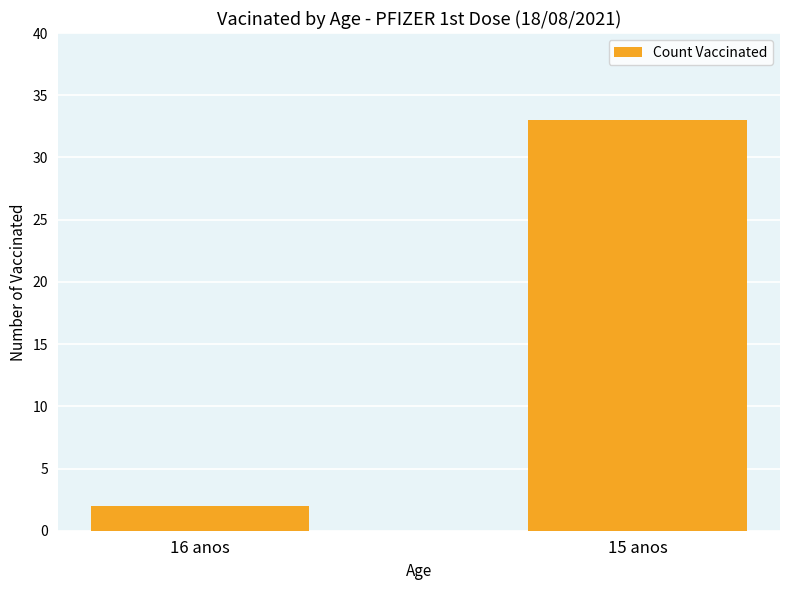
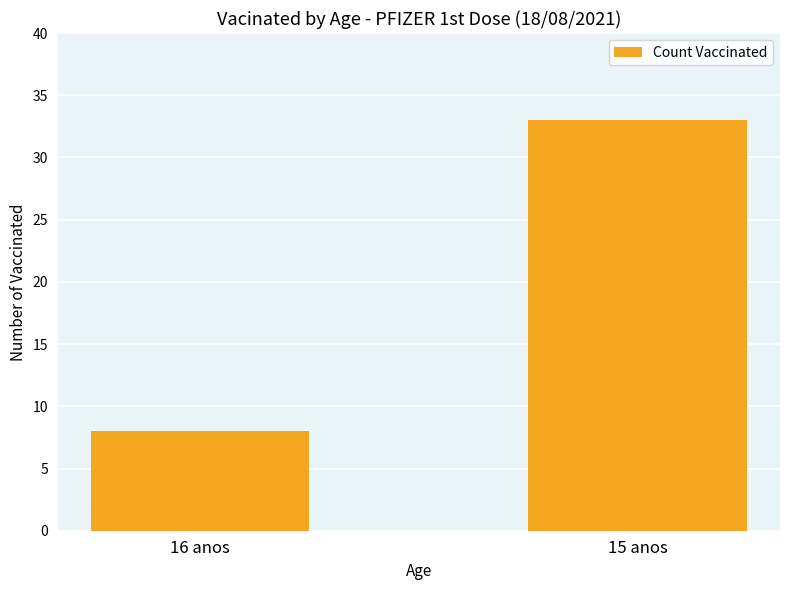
  {
-   "16 anos": 2,
+   "16 anos": 8,
    "15 anos": 33
  }
